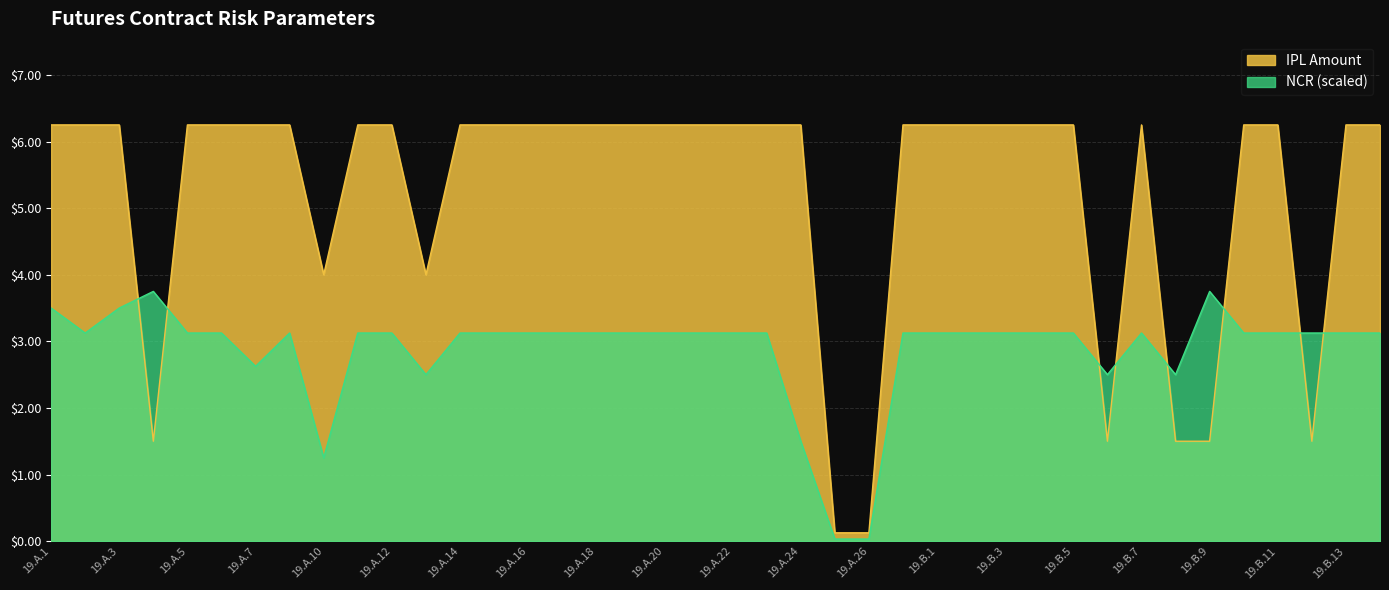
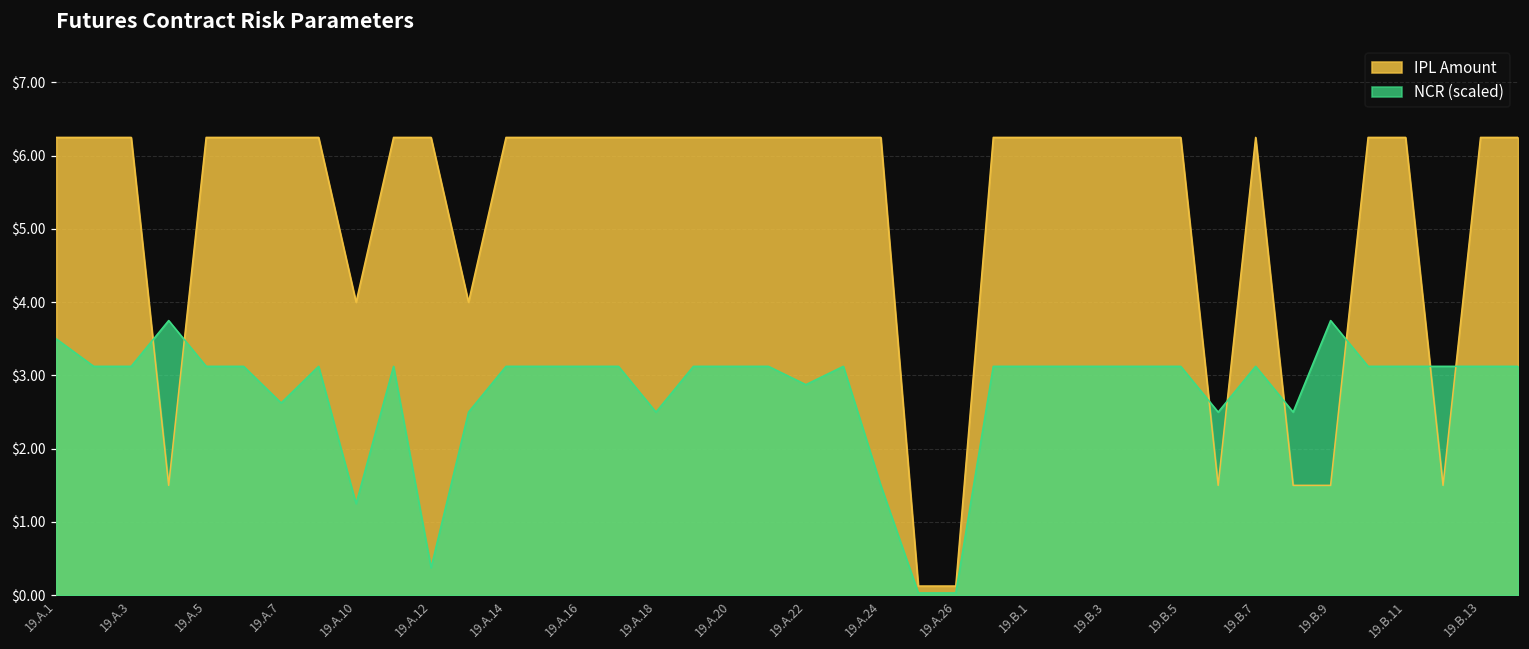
  {
    "IPL Amount": {
      "19.A.1": "$6.3",
      "19.A.3": "$6.3",
      "19.A.5": "$6.3",
      "19.A.7": "$6.3",
      "19.A.10": "$4.0",
      "19.A.12": "$6.3",
      "19.A.14": "$6.3",
      "19.A.16": "$6.3",
      "19.A.18": "$6.3",
      "19.A.20": "$6.3",
      "19.A.22": "$6.3",
      "19.A.24": "$6.3",
      "19.A.26": "$0.1",
      "19.B.1": "$6.3",
      "19.B.3": "$6.3",
      "19.B.5": "$6.3",
      "19.B.7": "$6.3",
      "19.B.9": "$1.5",
      "19.B.11": "$6.3",
      "19.B.13": "$6.3"
    },
    "NCR (scaled)": {
      "19.A.1": "$3.5",
-     "19.A.3": "$3.5",
+     "19.A.3": "$3.1",
      "19.A.5": "$3.1",
      "19.A.7": "$2.6",
      "19.A.10": "$1.3",
-     "19.A.12": "$3.1",
+     "19.A.12": "$0.4",
      "19.A.14": "$3.1",
      "19.A.16": "$3.1",
-     "19.A.18": "$3.1",
+     "19.A.18": "$2.5",
      "19.A.20": "$3.1",
-     "19.A.22": "$3.1",
+     "19.A.22": "$2.9",
      "19.A.24": "$1.5",
      "19.A.26": "$0.0",
      "19.B.1": "$3.1",
      "19.B.3": "$3.1",
      "19.B.5": "$3.1",
      "19.B.7": "$3.1",
      "19.B.9": "$3.8",
      "19.B.11": "$3.1",
      "19.B.13": "$3.1"
    }
  }
